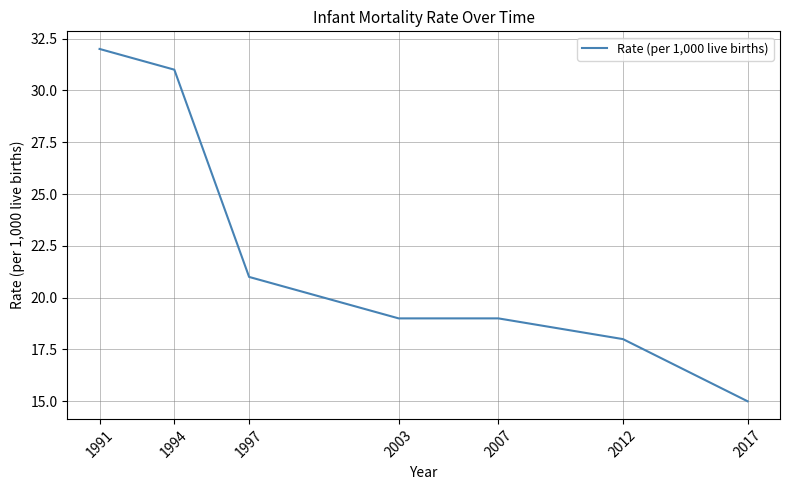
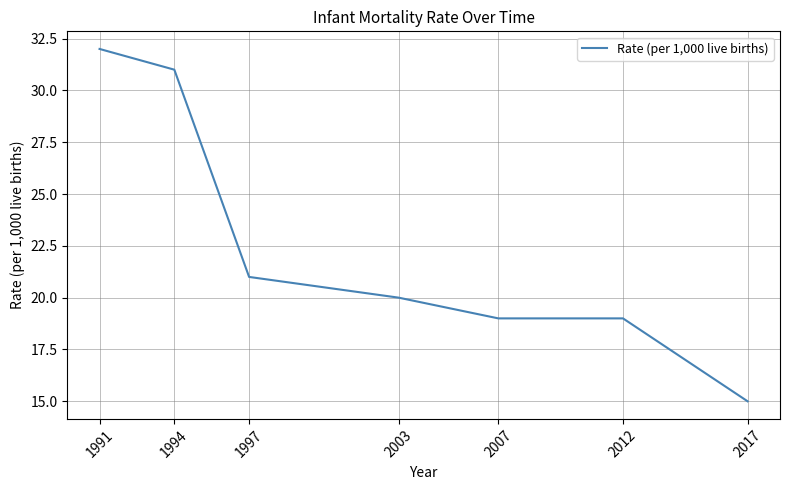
  {
    "1991": 32,
    "1994": 31,
    "1997": 21,
-   "2003": 19,
+   "2003": 20,
    "2007": 19,
-   "2012": 18,
+   "2012": 19,
    "2017": 15
  }
